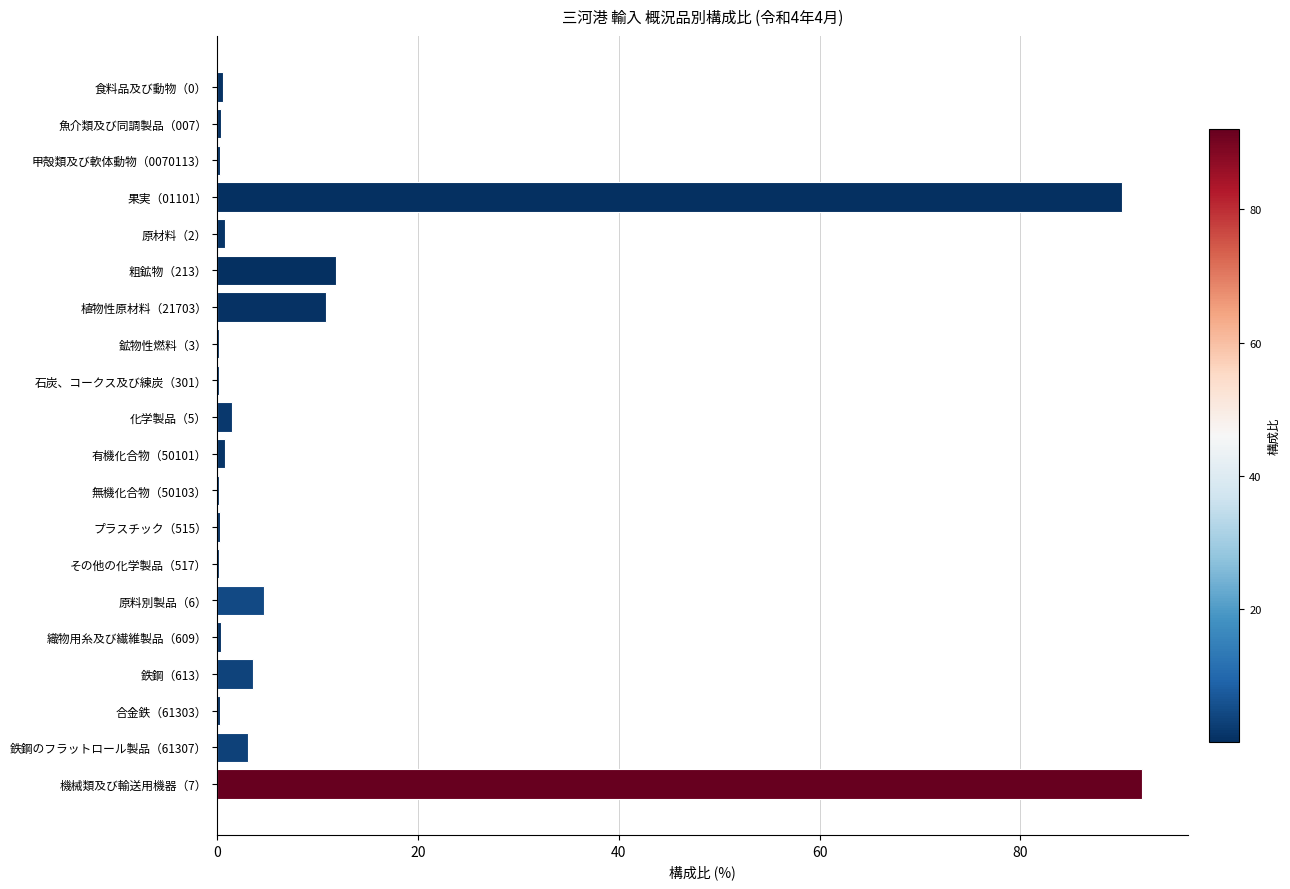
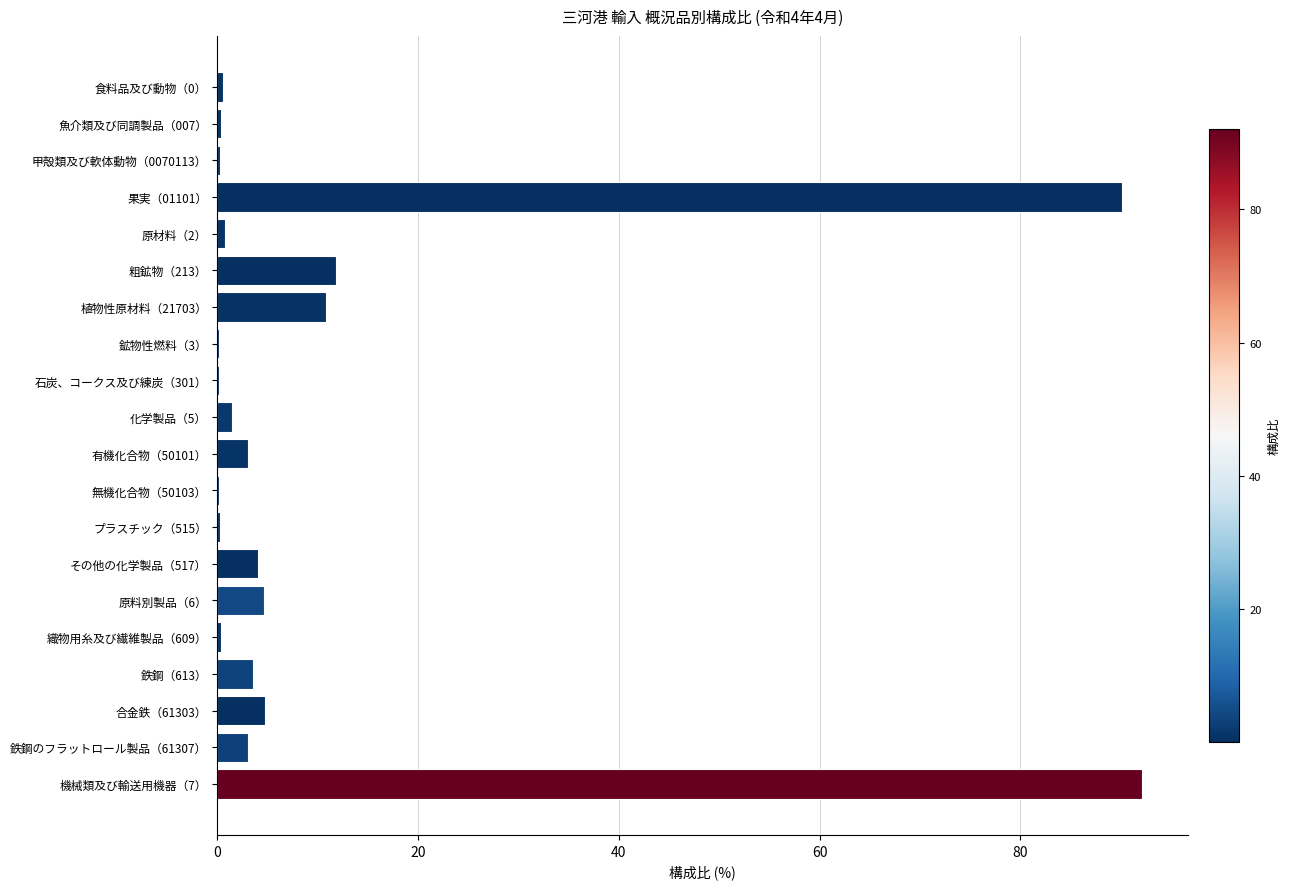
  {
    "食料品及び動物（0）": 0.6,
    "魚介類及び同調製品（007）": 0.4,
    "甲殻類及び軟体動物（0070113）": 0.3,
    "果実（01101）": 90.1,
    "原材料（2）": 0.8,
    "粗鉱物（213）": 11.9,
    "植物性原材料（21703）": 10.9,
    "化学製品（5）": 1.5,
-   "有機化合物（50101）": 0.8,
+   "有機化合物（50101）": 3.1,
    "プラスチック（515）": 0.3,
-   "その他の化学製品（517）": 0.2,
+   "その他の化学製品（517）": 4.0,
    "原料別製品（6）": 4.7,
    "織物用糸及び繊維製品（609）": 0.4,
    "鉄鋼（613）": 3.6,
-   "合金鉄（61303）": 0.3,
+   "合金鉄（61303）": 4.8,
    "鉄鋼のフラットロール製品（61307）": 3.1,
    "機械類及び輸送用機器（7）": 92.1
  }
